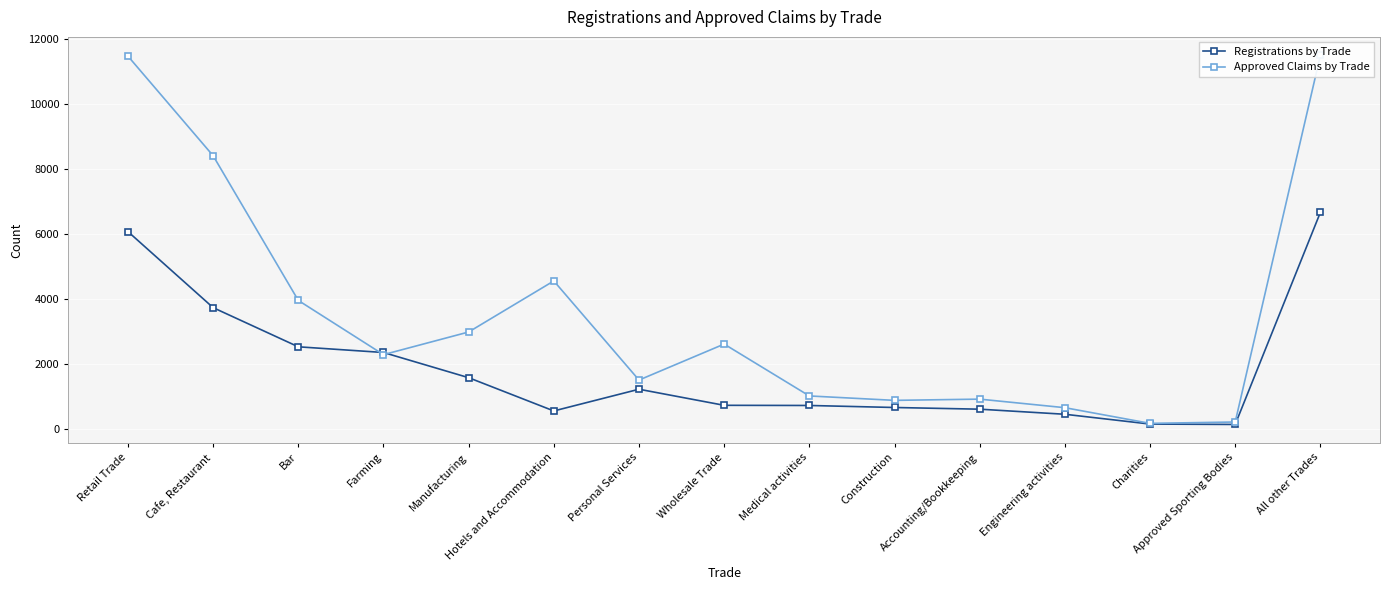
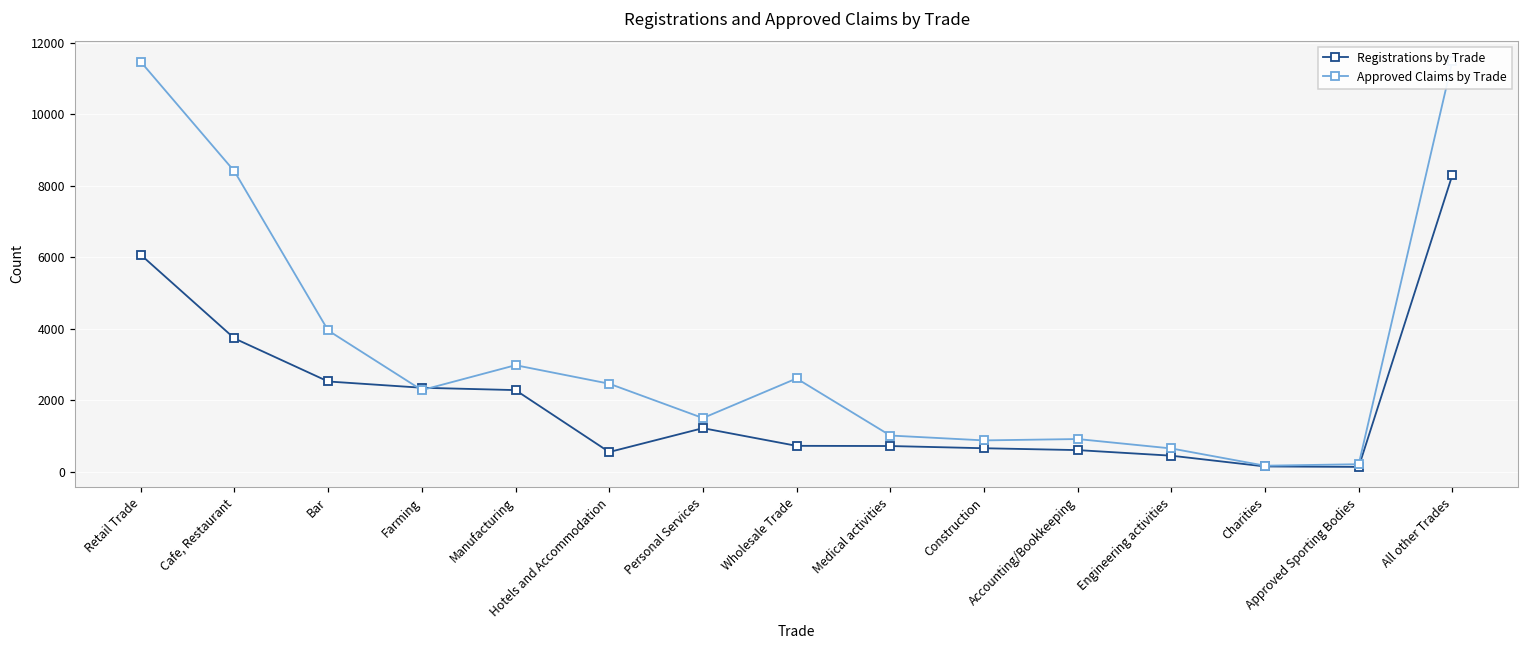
  {
    "Registrations by Trade": {
      "Retail Trade": 6100,
      "Cafe, Restaurant": 3700,
      "Bar": 2500,
-     "Manufacturing": 1600,
+     "Manufacturing": 2300,
      "Hotels and Accommodation": 600,
      "Personal Services": 1200,
      "Wholesale Trade": 700,
      "Medical activities": 700,
      "Construction": 700,
      "Accounting/Bookkeeping": 600,
      "Engineering activities": 500,
-     "All other Trades": 6700
+     "All other Trades": 8300
    },
    "Approved Claims by Trade": {
      "Retail Trade": 11500,
      "Cafe, Restaurant": 8400,
      "Bar": 4000,
      "Manufacturing": 3000,
-     "Hotels and Accommodation": 4600,
+     "Hotels and Accommodation": 2500,
      "Personal Services": 1500,
      "Wholesale Trade": 2600,
      "Medical activities": 1000,
      "Construction": 900,
      "Accounting/Bookkeeping": 900,
      "Engineering activities": 700
    }
  }
